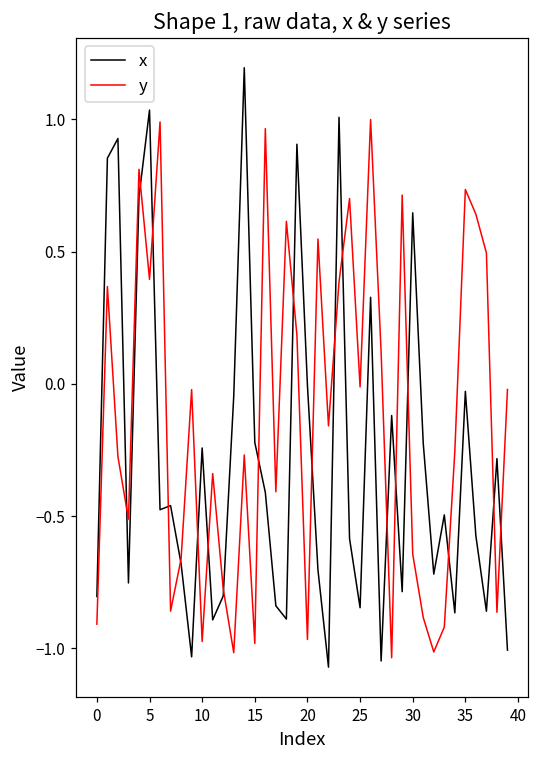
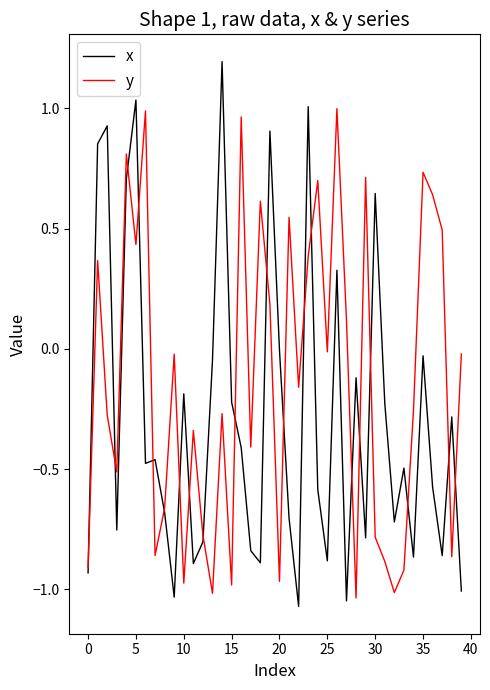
  {
    "x": {
-     "0": -0.80,
+     "0": -0.93,
      "5": 1.03,
-     "10": -0.24,
+     "10": -0.19,
      "15": -0.22,
      "20": -0.01,
-     "25": -0.85,
+     "25": -0.88,
      "30": 0.65,
      "35": -0.03
    },
    "y": {
      "0": -0.91,
-     "5": 0.39,
+     "5": 0.43,
      "10": -0.97,
      "15": -0.98,
      "20": -0.97,
      "25": -0.01,
-     "30": -0.64,
+     "30": -0.78,
      "35": 0.73
    }
  }
